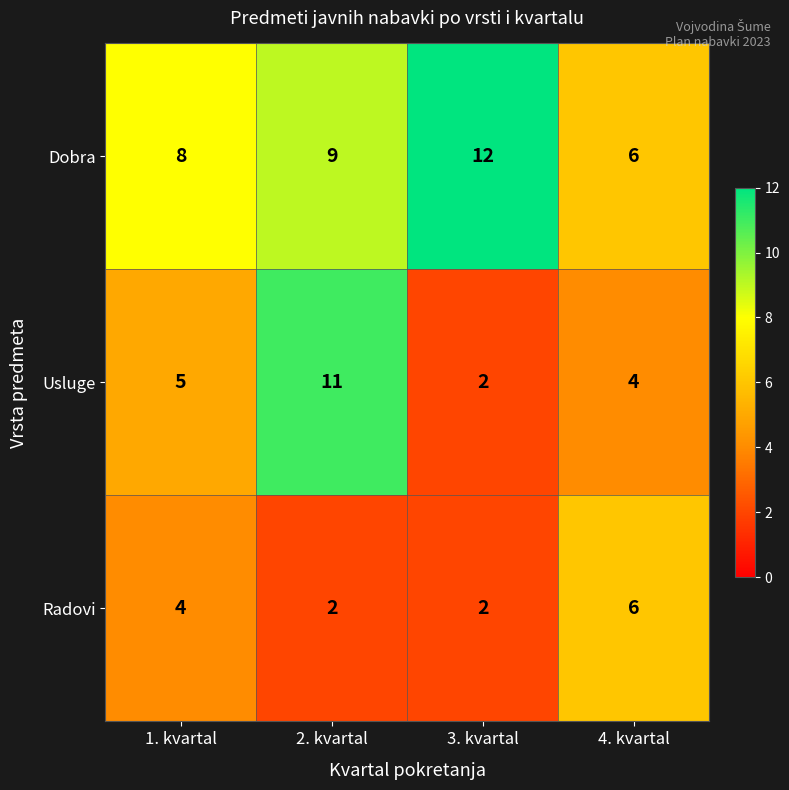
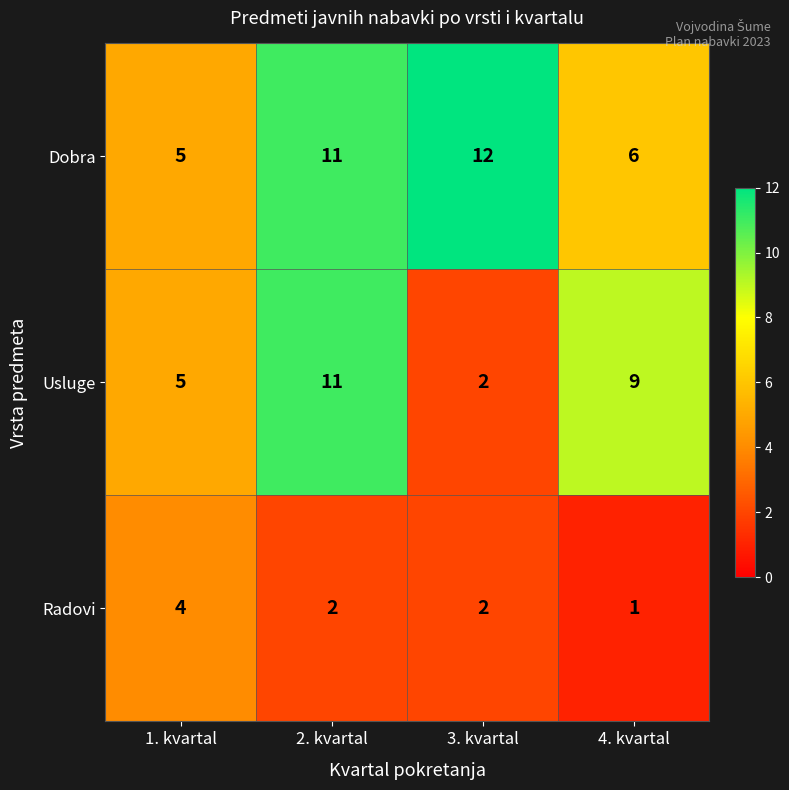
  {
    "Dobra": {
-     "1. kvartal": 8,
-     "2. kvartal": 9,
+     "1. kvartal": 5,
+     "2. kvartal": 11,
      "3. kvartal": 12,
      "4. kvartal": 6
    },
    "Usluge": {
      "1. kvartal": 5,
      "2. kvartal": 11,
      "3. kvartal": 2,
-     "4. kvartal": 4
+     "4. kvartal": 9
    },
    "Radovi": {
      "1. kvartal": 4,
      "2. kvartal": 2,
      "3. kvartal": 2,
-     "4. kvartal": 6
+     "4. kvartal": 1
    }
  }
